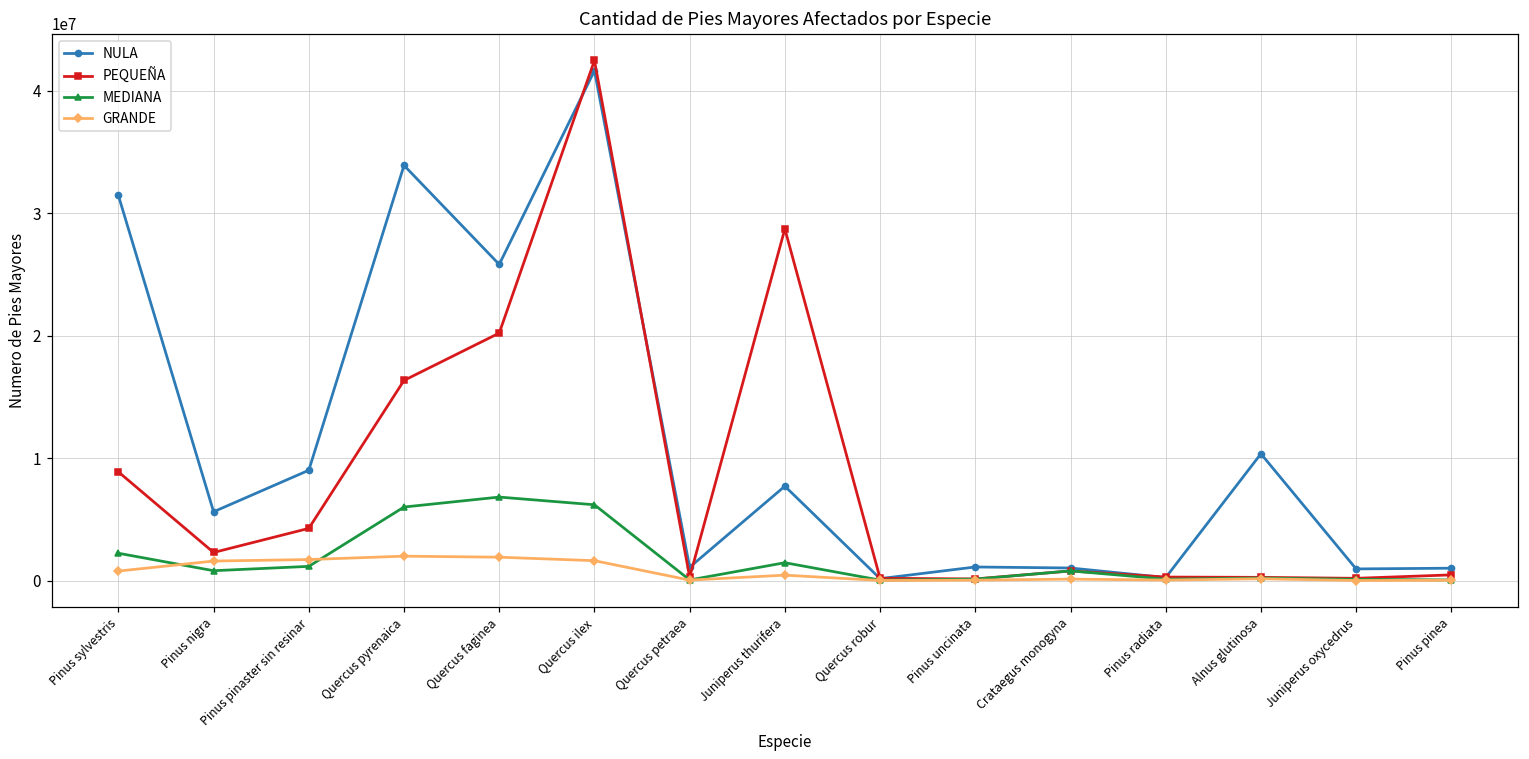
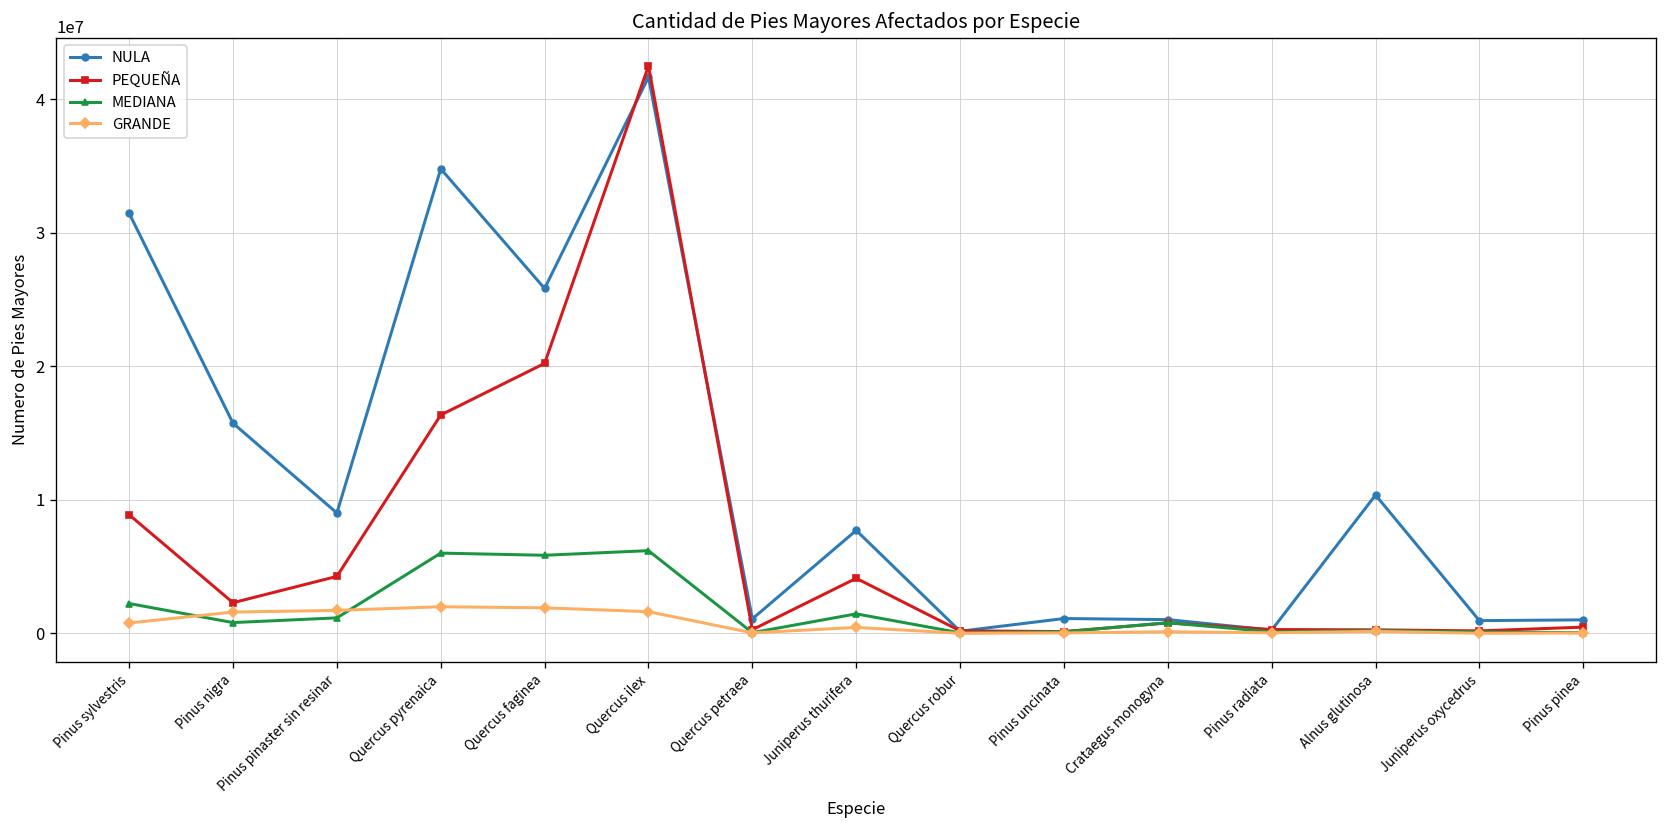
  {
    "NULA": {
      "Pinus sylvestris": 31500000,
-     "Pinus nigra": 5600000,
+     "Pinus nigra": 15700000,
      "Pinus pinaster sin resinar": 9000000,
-     "Quercus pyrenaica": 33900000,
+     "Quercus pyrenaica": 34800000,
      "Quercus faginea": 25800000,
      "Quercus ilex": 41700000,
      "Quercus petraea": 1100000,
      "Juniperus thurifera": 7700000,
      "Pinus uncinata": 1100000,
      "Crataegus monogyna": 1000000,
      "Alnus glutinosa": 10400000,
      "Juniperus oxycedrus": 1000000,
      "Pinus pinea": 1000000
    },
    "PEQUEÑA": {
      "Pinus sylvestris": 8900000,
      "Pinus nigra": 2300000,
      "Pinus pinaster sin resinar": 4300000,
      "Quercus pyrenaica": 16400000,
      "Quercus faginea": 20200000,
      "Quercus ilex": 42500000,
-     "Juniperus thurifera": 28700000,
+     "Juniperus thurifera": 4100000,
      "Pinus pinea": 500000
    },
    "MEDIANA": {
      "Pinus sylvestris": 2200000,
      "Pinus nigra": 800000,
      "Pinus pinaster sin resinar": 1200000,
      "Quercus pyrenaica": 6000000,
-     "Quercus faginea": 6800000,
+     "Quercus faginea": 5800000,
      "Quercus ilex": 6200000,
      "Juniperus thurifera": 1500000
    },
    "GRANDE": {
      "Pinus sylvestris": 800000,
      "Pinus nigra": 1600000,
      "Pinus pinaster sin resinar": 1700000,
      "Quercus pyrenaica": 2000000,
      "Quercus faginea": 1900000,
      "Quercus ilex": 1600000,
      "Juniperus thurifera": 400000,
      "Crataegus monogyna": 100000
    }
  }
